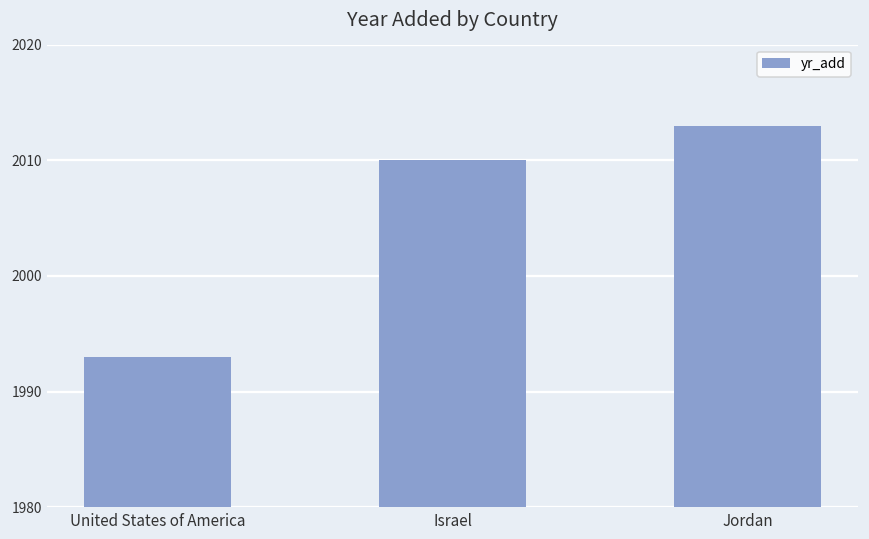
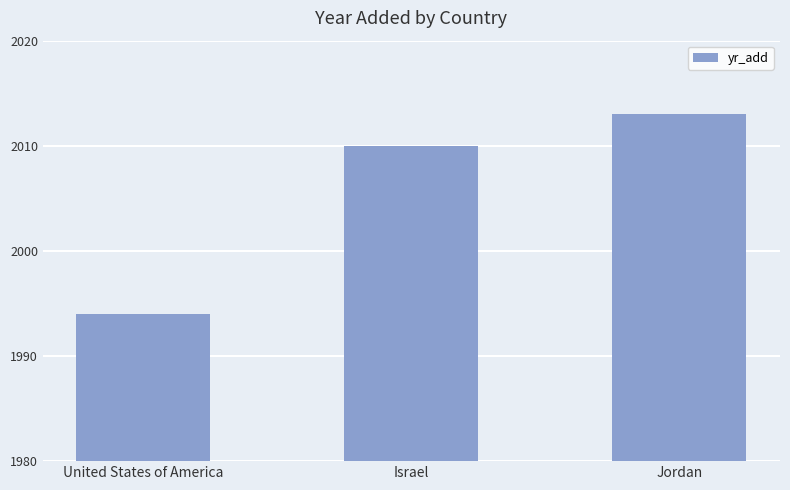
  {
-   "United States of America": 1993,
+   "United States of America": 1994,
    "Israel": 2010,
    "Jordan": 2013
  }
